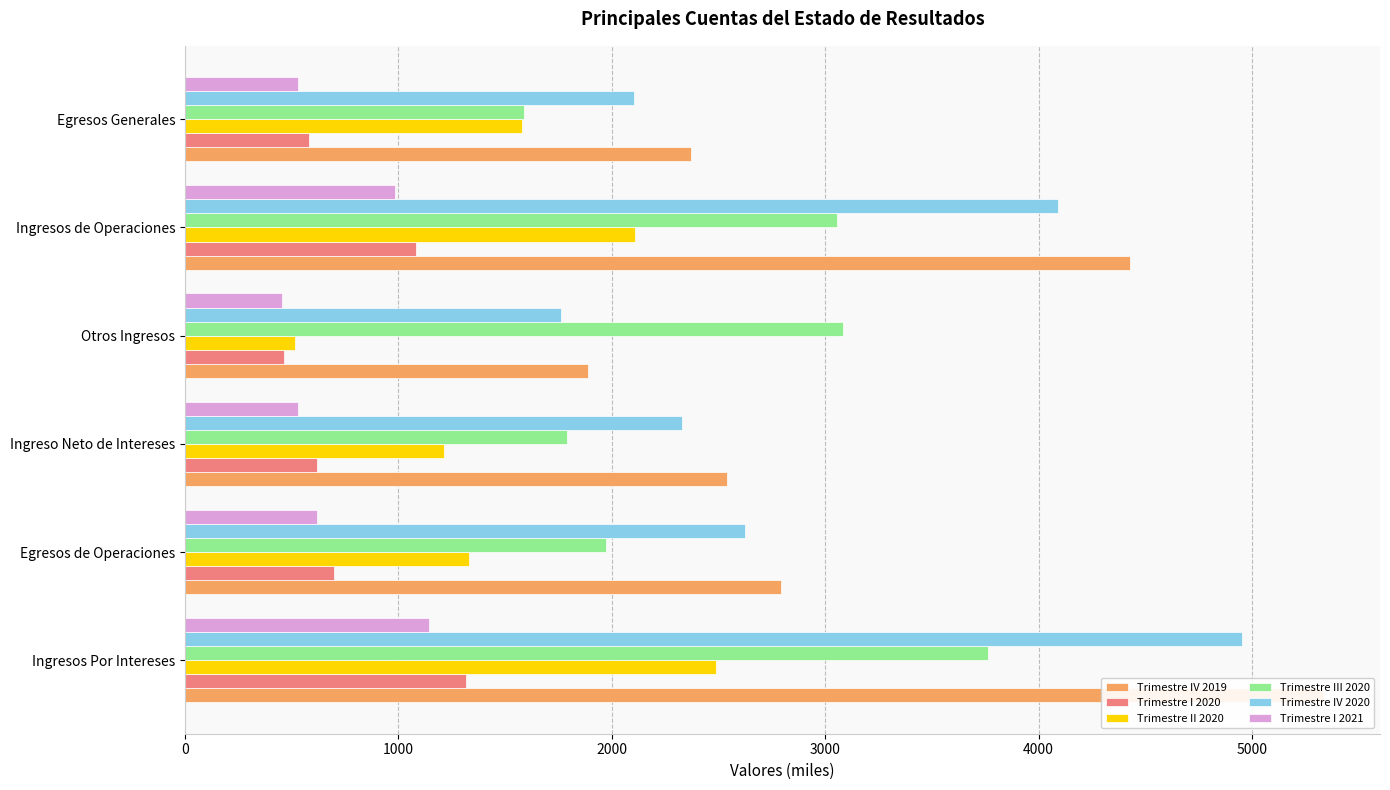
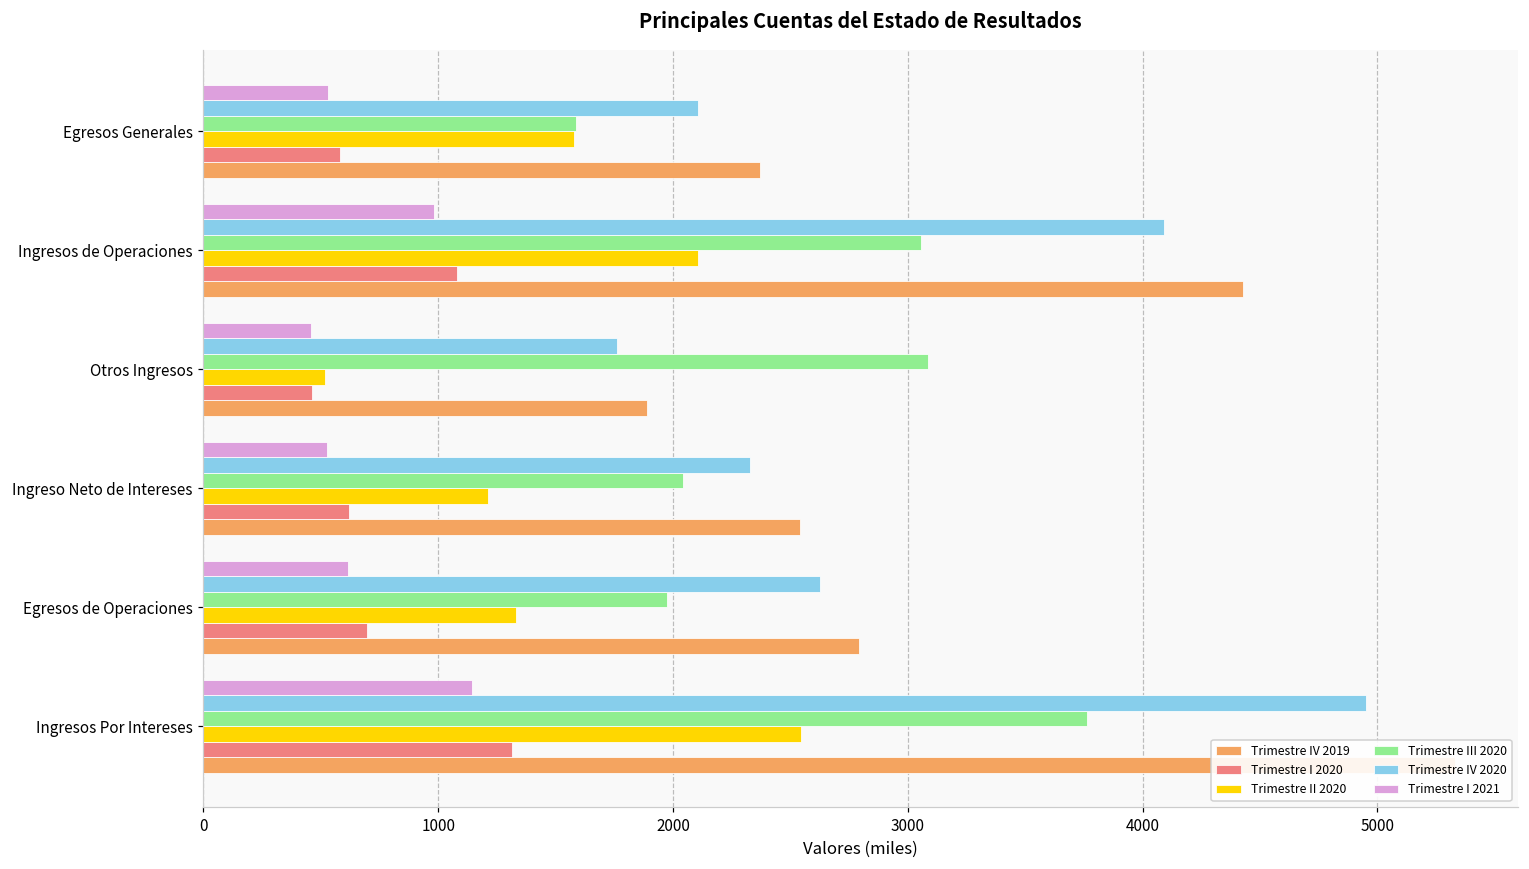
  {
    "Trimestre II 2020": {
      "Egresos Generales": 1580,
      "Ingresos de Operaciones": 2110,
      "Otros Ingresos": 520,
      "Ingreso Neto de Intereses": 1210,
      "Egresos de Operaciones": 1330,
-     "Ingresos Por Intereses": 2490
+     "Ingresos Por Intereses": 2550
    },
    "Trimestre III 2020": {
      "Egresos Generales": 1590,
      "Ingresos de Operaciones": 3050,
      "Otros Ingresos": 3080,
-     "Ingreso Neto de Intereses": 1790,
+     "Ingreso Neto de Intereses": 2040,
      "Egresos de Operaciones": 1970,
      "Ingresos Por Intereses": 3760
    },
    "Trimestre IV 2020": {
      "Egresos Generales": 2110,
      "Ingresos de Operaciones": 4090,
      "Otros Ingresos": 1760,
      "Ingreso Neto de Intereses": 2330,
      "Egresos de Operaciones": 2620,
      "Ingresos Por Intereses": 4950
    },
    "Trimestre I 2021": {
      "Egresos Generales": 530,
      "Ingresos de Operaciones": 980,
      "Otros Ingresos": 460,
      "Ingreso Neto de Intereses": 530,
      "Egresos de Operaciones": 620,
      "Ingresos Por Intereses": 1140
    }
  }
